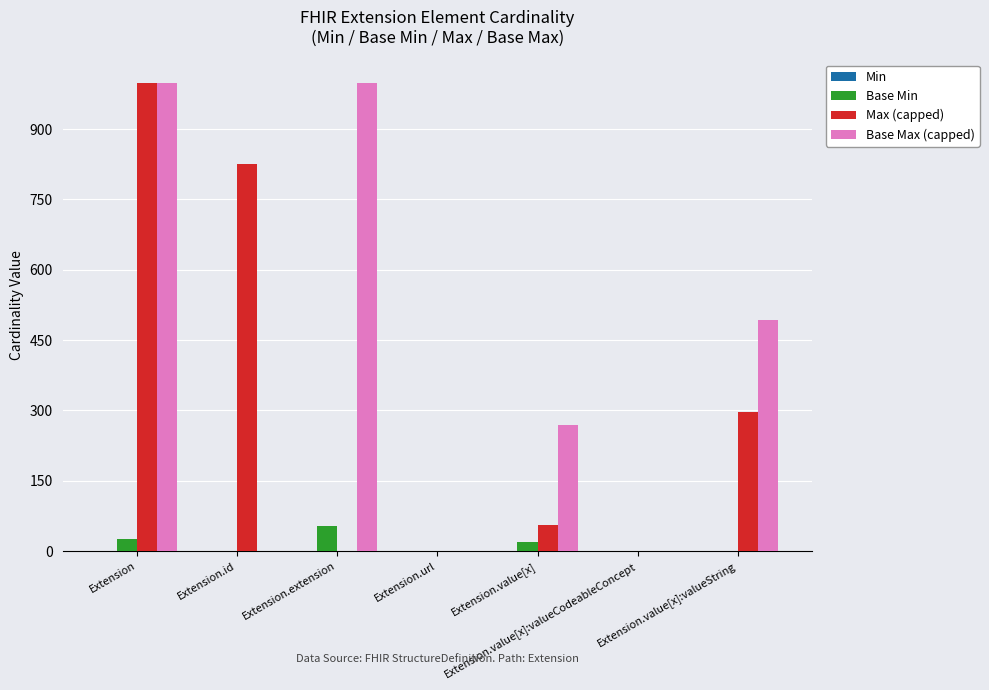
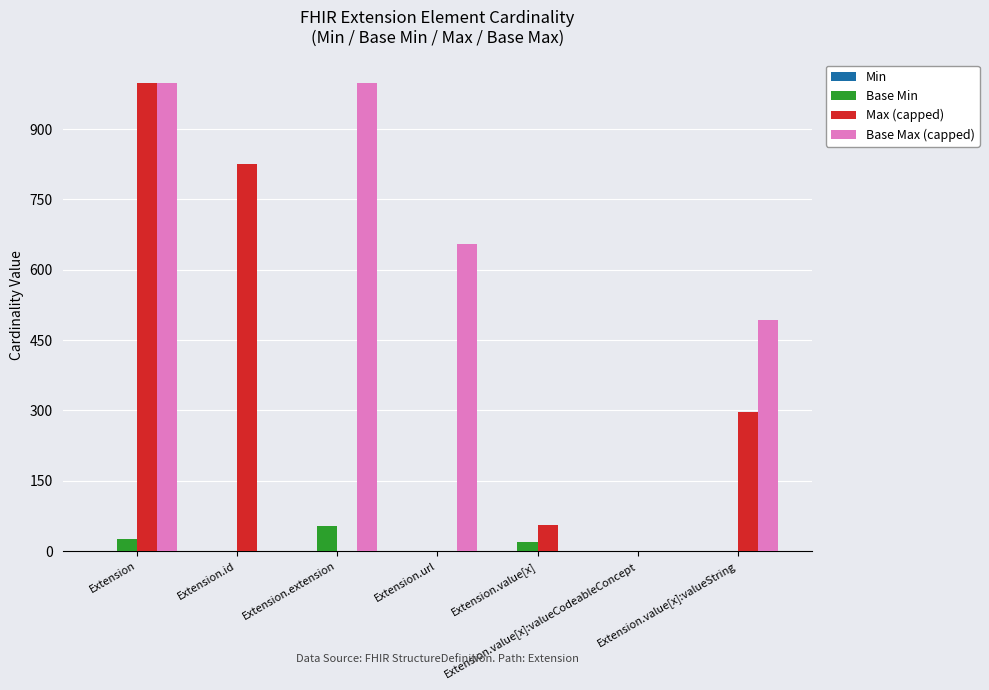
  {
    "Min": {
      "Extension": 0,
      "Extension.id": 0,
      "Extension.extension": 0,
      "Extension.url": 0,
      "Extension.value[x]": 0,
      "Extension.value[x]:valueCodeableConcept": 0,
      "Extension.value[x]:valueString": 0
    },
    "Base Min": {
      "Extension": 30,
      "Extension.id": 0,
      "Extension.extension": 50,
      "Extension.value[x]": 20,
      "Extension.value[x]:valueCodeableConcept": 0,
      "Extension.value[x]:valueString": 0
    },
    "Max (capped)": {
      "Extension": 1000,
      "Extension.id": 830,
      "Extension.extension": 0,
      "Extension.value[x]": 60,
      "Extension.value[x]:valueString": 300
    },
    "Base Max (capped)": {
      "Extension": 1000,
      "Extension.extension": 1000,
-     "Extension.url": 0,
-     "Extension.value[x]": 270,
+     "Extension.url": 660,
+     "Extension.value[x]": 0,
      "Extension.value[x]:valueString": 490
    }
  }
